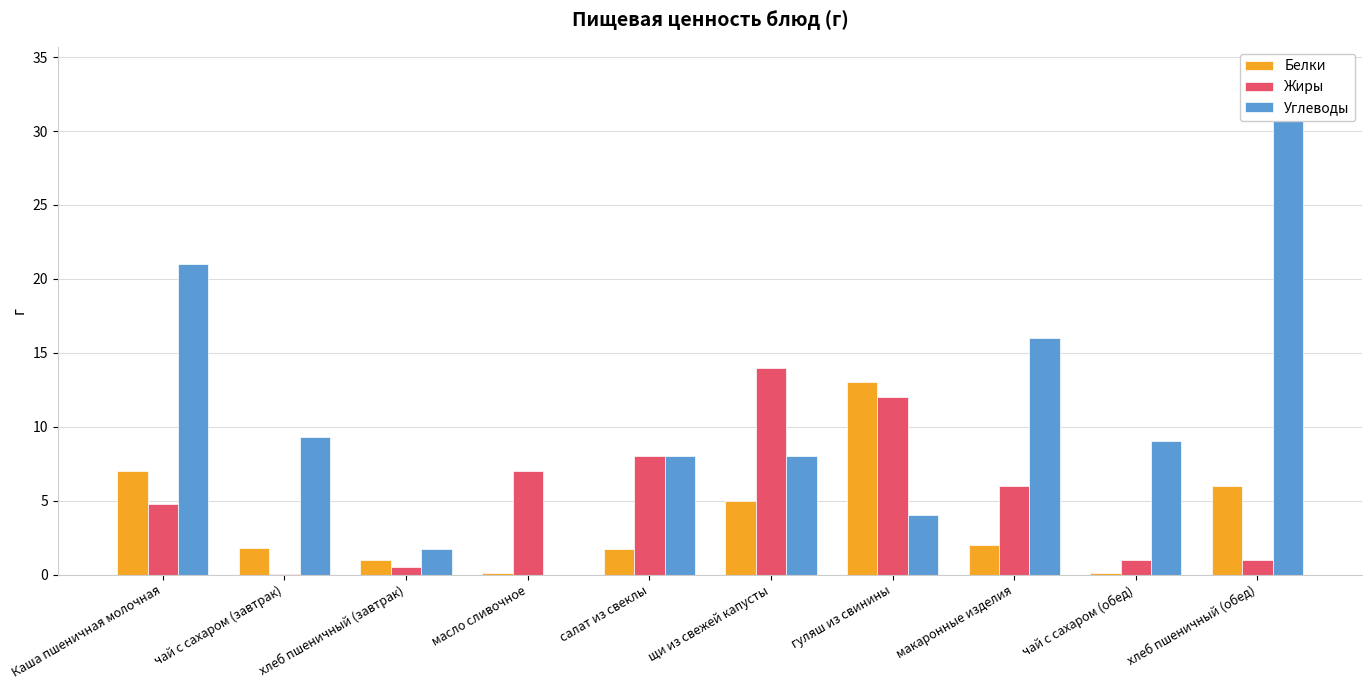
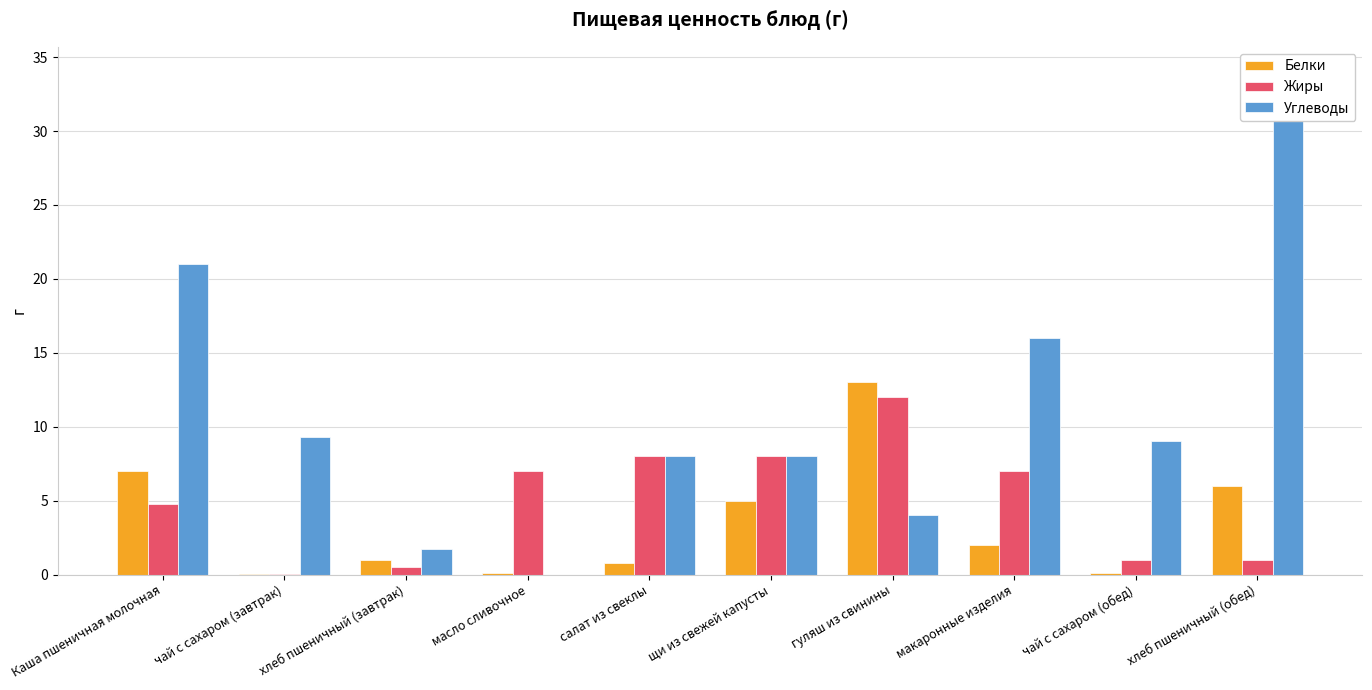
  {
    "Белки": {
      "Каша пшеничная молочная": 7.0,
-     "чай с сахаром (завтрак)": 1.8,
+     "чай с сахаром (завтрак)": 0.1,
      "хлеб пшеничный (завтрак)": 1.0,
-     "салат из свеклы": 1.7,
+     "салат из свеклы": 0.8,
      "щи из свежей капусты": 5.0,
      "гуляш из свинины": 13.0,
      "макаронные изделия": 2.0,
      "хлеб пшеничный (обед)": 6.0
    },
    "Жиры": {
      "Каша пшеничная молочная": 4.8,
      "хлеб пшеничный (завтрак)": 0.5,
      "масло сливочное": 7,
      "салат из свеклы": 8,
-     "щи из свежей капусты": 14,
+     "щи из свежей капусты": 8,
      "гуляш из свинины": 12,
-     "макаронные изделия": 6,
+     "макаронные изделия": 7,
      "чай с сахаром (обед)": 1,
      "хлеб пшеничный (обед)": 1
    },
    "Углеводы": {
      "Каша пшеничная молочная": 21.0,
      "чай с сахаром (завтрак)": 9.3,
      "хлеб пшеничный (завтрак)": 1.7,
      "масло сливочное": 0.0,
      "салат из свеклы": 8.0,
      "щи из свежей капусты": 8.0,
      "гуляш из свинины": 4.0,
      "макаронные изделия": 16.0,
      "чай с сахаром (обед)": 9.0
    }
  }
